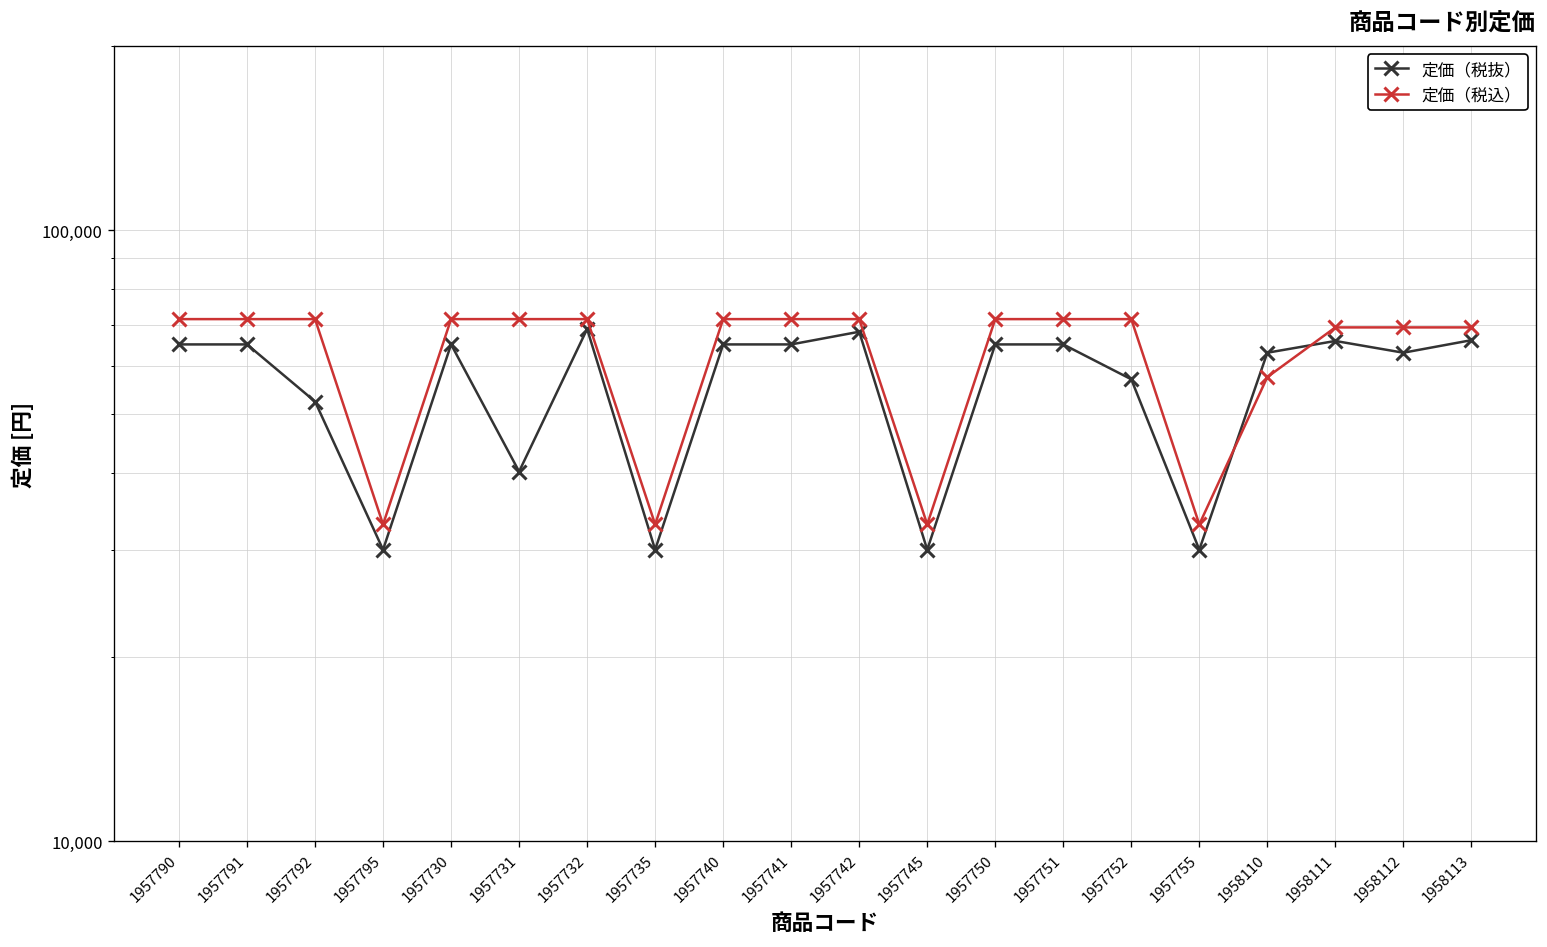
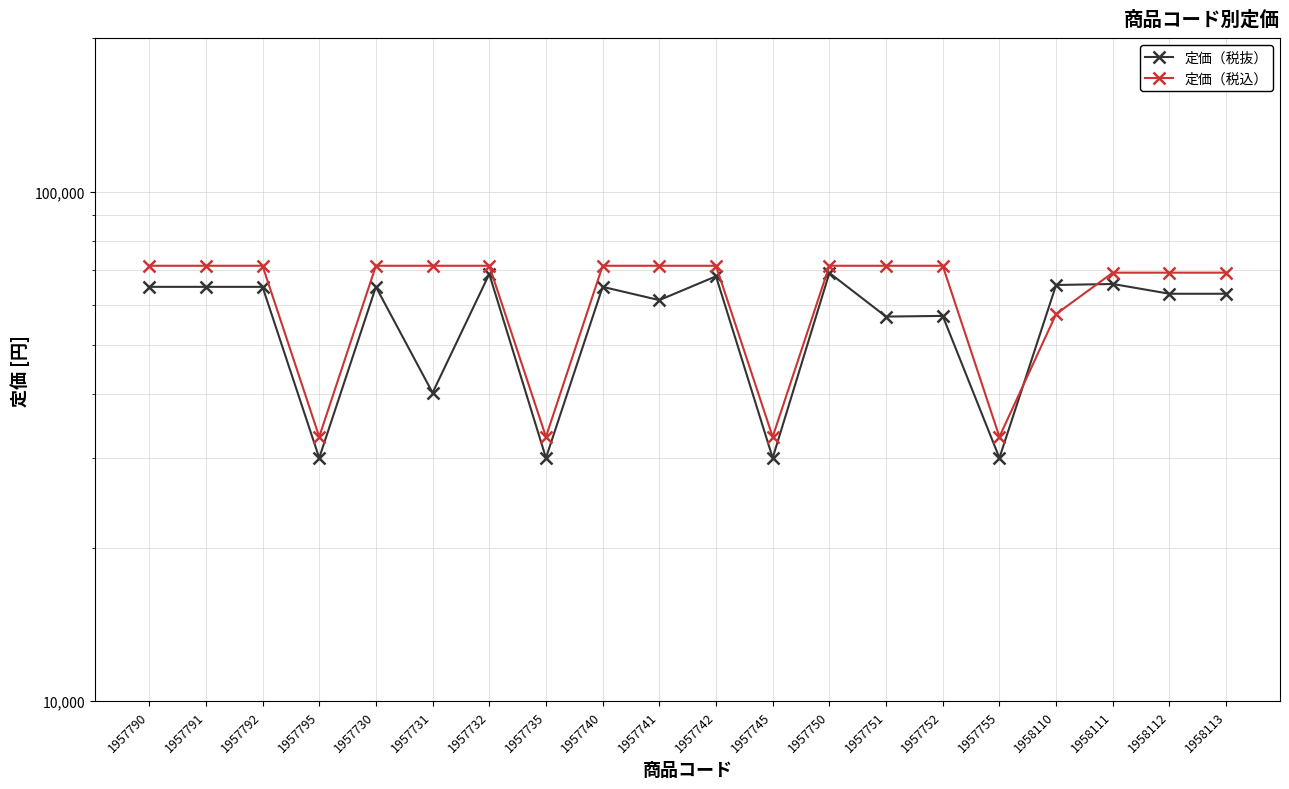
  {
    "定価（税抜）": {
      "1957790": "65,000",
      "1957791": "65,000",
-     "1957792": "52,000",
+     "1957792": "65,000",
      "1957795": "30,000",
      "1957730": "65,000",
      "1957731": "40,000",
      "1957732": "69,000",
      "1957735": "30,000",
      "1957740": "65,000",
-     "1957741": "65,000",
+     "1957741": "61,000",
      "1957742": "68,000",
      "1957745": "30,000",
-     "1957750": "65,000",
-     "1957751": "65,000",
+     "1957750": "69,000",
+     "1957751": "57,000",
      "1957752": "57,000",
      "1957755": "30,000",
-     "1958110": "63,000",
+     "1958110": "66,000",
      "1958111": "66,000",
      "1958112": "63,000",
-     "1958113": "66,000"
+     "1958113": "63,000"
    },
    "定価（税込）": {
      "1957790": "72,000",
      "1957791": "72,000",
      "1957792": "72,000",
      "1957795": "33,000",
      "1957730": "72,000",
      "1957731": "72,000",
      "1957732": "72,000",
      "1957735": "33,000",
      "1957740": "72,000",
      "1957741": "72,000",
      "1957742": "72,000",
      "1957745": "33,000",
      "1957750": "72,000",
      "1957751": "72,000",
      "1957752": "72,000",
      "1957755": "33,000",
      "1958110": "57,000",
      "1958111": "69,000",
      "1958112": "69,000",
      "1958113": "69,000"
    }
  }
